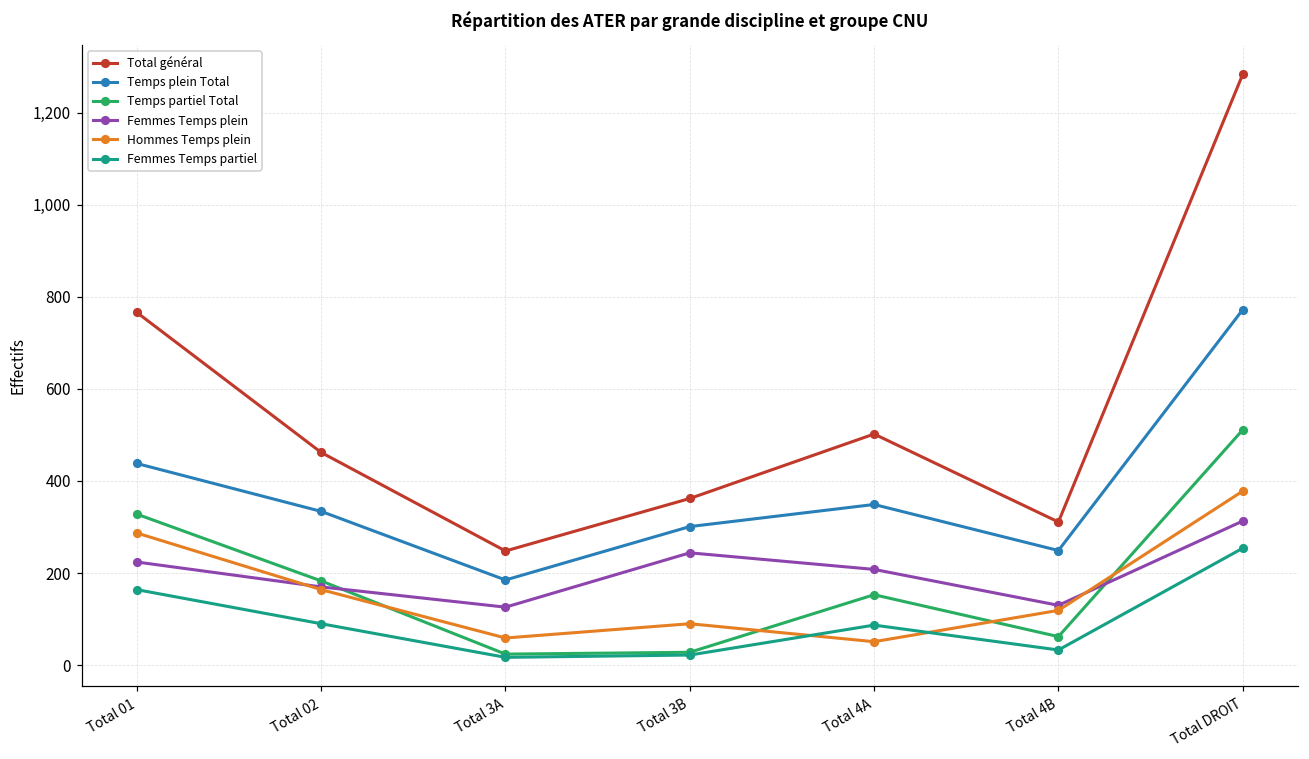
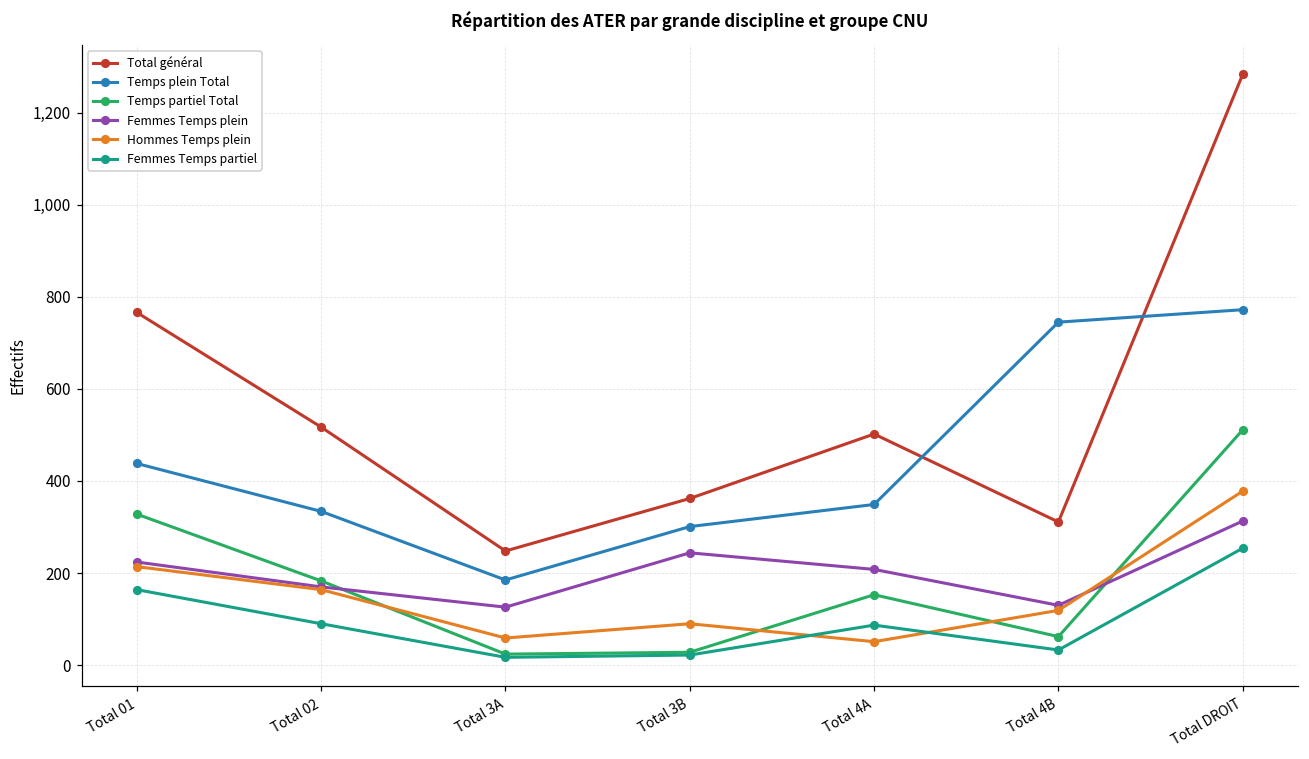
  {
    "Total général": {
      "Total 01": "770",
-     "Total 02": "460",
+     "Total 02": "520",
      "Total 3A": "250",
      "Total 3B": "360",
      "Total 4A": "500",
      "Total 4B": "310",
      "Total DROIT": "1,280"
    },
    "Temps plein Total": {
      "Total 01": "440",
      "Total 02": "330",
      "Total 3A": "190",
      "Total 3B": "300",
      "Total 4A": "350",
-     "Total 4B": "250",
+     "Total 4B": "750",
      "Total DROIT": "770"
    },
    "Femmes Temps plein": {
      "Total 01": "220",
      "Total 02": "170",
      "Total 3A": "130",
      "Total 3B": "240",
      "Total 4A": "210",
      "Total 4B": "130",
      "Total DROIT": "310"
    },
    "Hommes Temps plein": {
-     "Total 01": "290",
+     "Total 01": "210",
      "Total 02": "160",
      "Total 3A": "60",
      "Total 3B": "90",
      "Total 4A": "50",
      "Total 4B": "120",
      "Total DROIT": "380"
    }
  }
